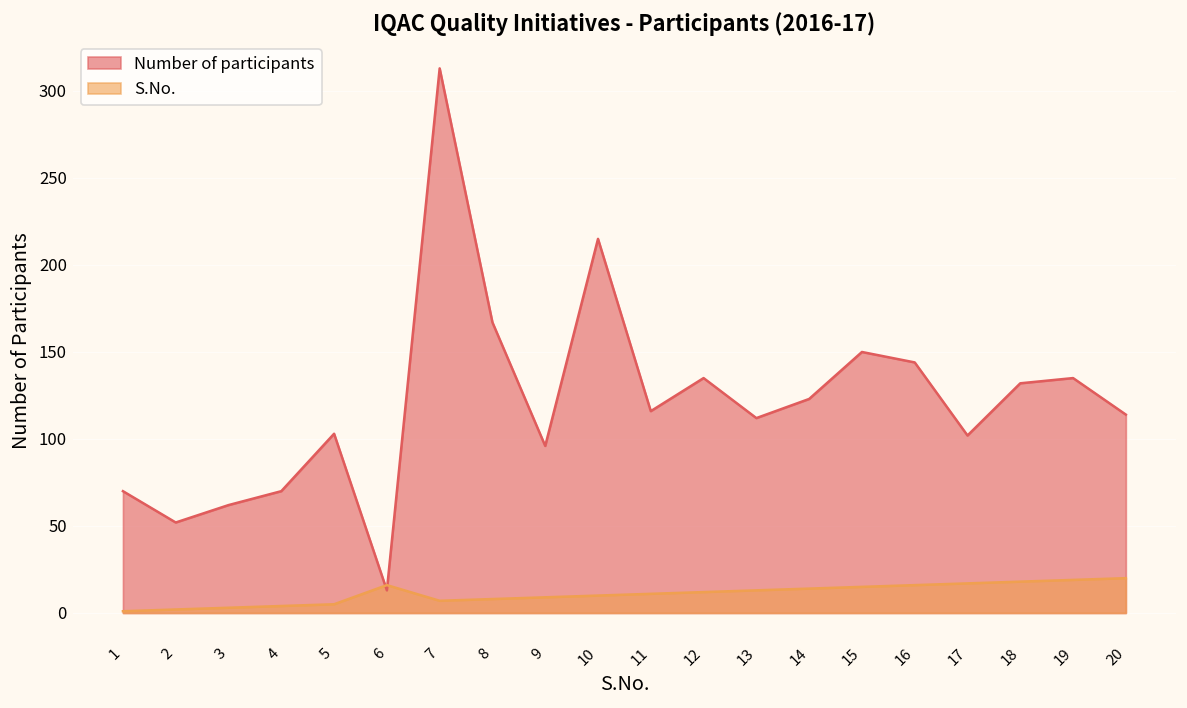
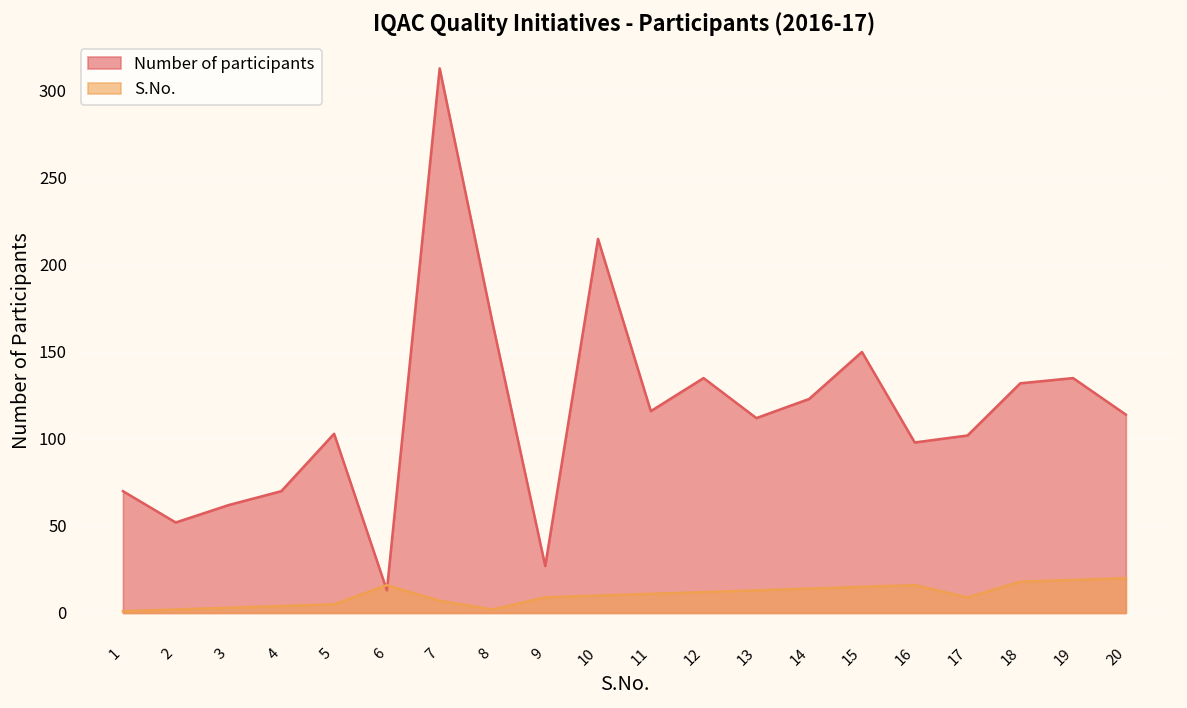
  {
    "Number of participants": {
      "1": 70,
      "2": 52,
      "3": 62,
      "4": 70,
      "5": 103,
      "6": 13,
      "7": 313,
      "8": 167,
-     "9": 96,
+     "9": 27,
      "10": 215,
      "11": 116,
      "12": 135,
      "13": 112,
      "14": 123,
      "15": 150,
-     "16": 144,
+     "16": 98,
      "17": 102,
      "18": 132,
      "19": 135,
      "20": 114
    },
    "S.No.": {
      "1": 1,
      "2": 2,
      "3": 3,
      "4": 4,
      "5": 5,
      "6": 16,
      "7": 7,
-     "8": 8,
+     "8": 2,
      "9": 9,
      "10": 10,
      "11": 11,
      "12": 12,
      "13": 13,
      "14": 14,
      "15": 15,
      "16": 16,
-     "17": 17,
+     "17": 9,
      "18": 18,
      "19": 19,
      "20": 20
    }
  }
